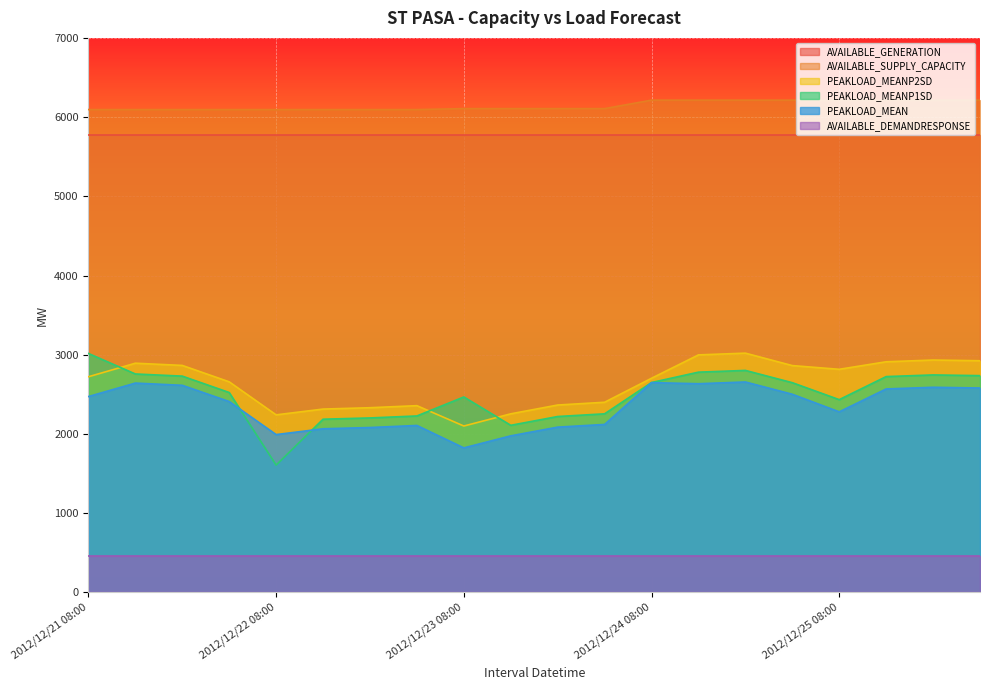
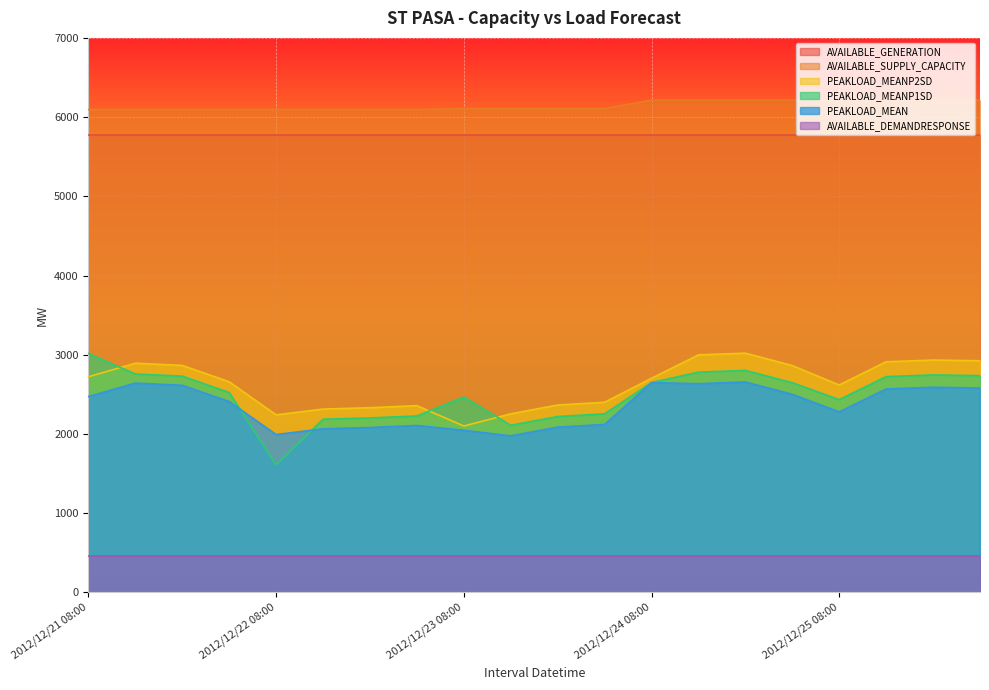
  {
    "PEAKLOAD_MEANP2SD": {
      "2012/12/21 08:00": 2700,
      "2012/12/22 08:00": 2200,
      "2012/12/23 08:00": 2100,
      "2012/12/24 08:00": 2700,
-     "2012/12/25 08:00": 2800
+     "2012/12/25 08:00": 2600
    },
    "PEAKLOAD_MEANP1SD": {
      "2012/12/21 08:00": 3000,
      "2012/12/22 08:00": 1600,
      "2012/12/23 08:00": 2500,
      "2012/12/25 08:00": 2400
    },
    "PEAKLOAD_MEAN": {
      "2012/12/21 08:00": 2500,
      "2012/12/22 08:00": 2000,
-     "2012/12/23 08:00": 1800,
+     "2012/12/23 08:00": 2000,
      "2012/12/25 08:00": 2300
    },
    "AVAILABLE_DEMANDRESPONSE": {
      "2012/12/21 08:00": 500,
      "2012/12/22 08:00": 500,
      "2012/12/23 08:00": 500,
      "2012/12/24 08:00": 500,
      "2012/12/25 08:00": 500
    }
  }
